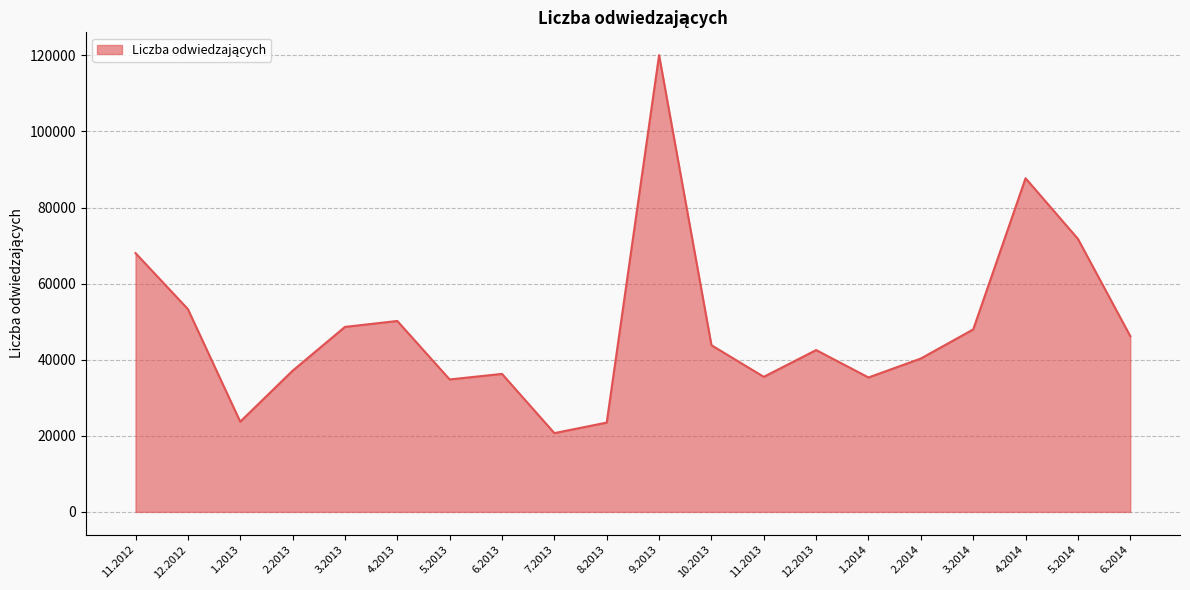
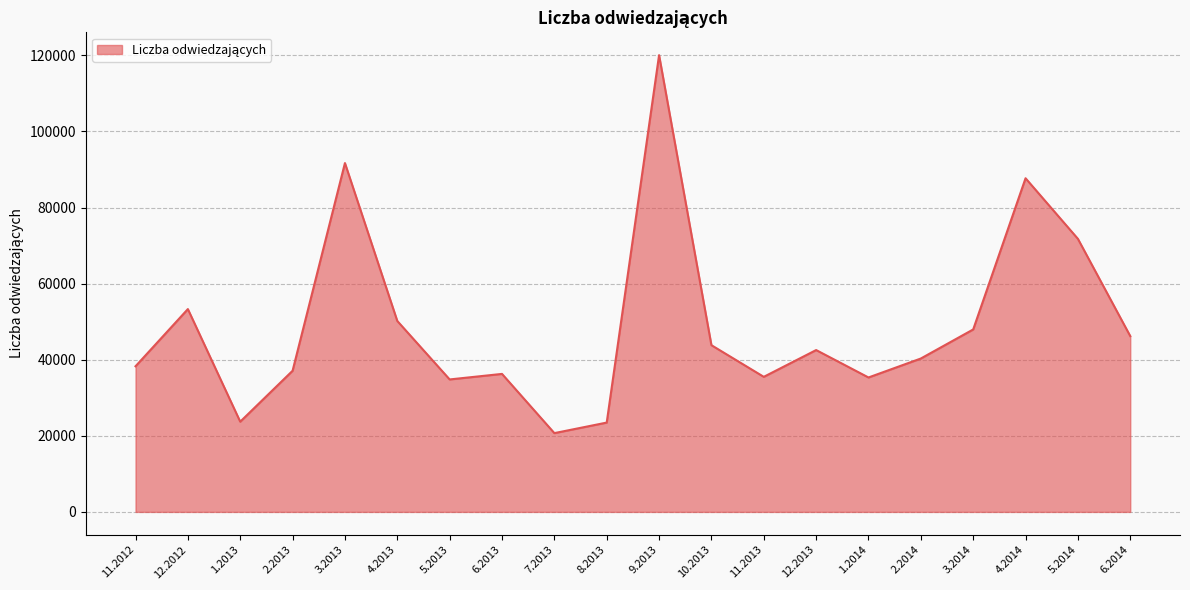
  {
-   "11.2012": 68000,
+   "11.2012": 38000,
    "12.2012": 53000,
    "1.2013": 24000,
    "2.2013": 37000,
-   "3.2013": 49000,
+   "3.2013": 92000,
    "4.2013": 50000,
    "5.2013": 35000,
    "6.2013": 36000,
    "7.2013": 21000,
    "8.2013": 23000,
    "9.2013": 120000,
    "10.2013": 44000,
    "11.2013": 36000,
    "12.2013": 43000,
    "1.2014": 35000,
    "2.2014": 40000,
    "3.2014": 48000,
    "4.2014": 88000,
    "5.2014": 72000,
    "6.2014": 46000
  }
